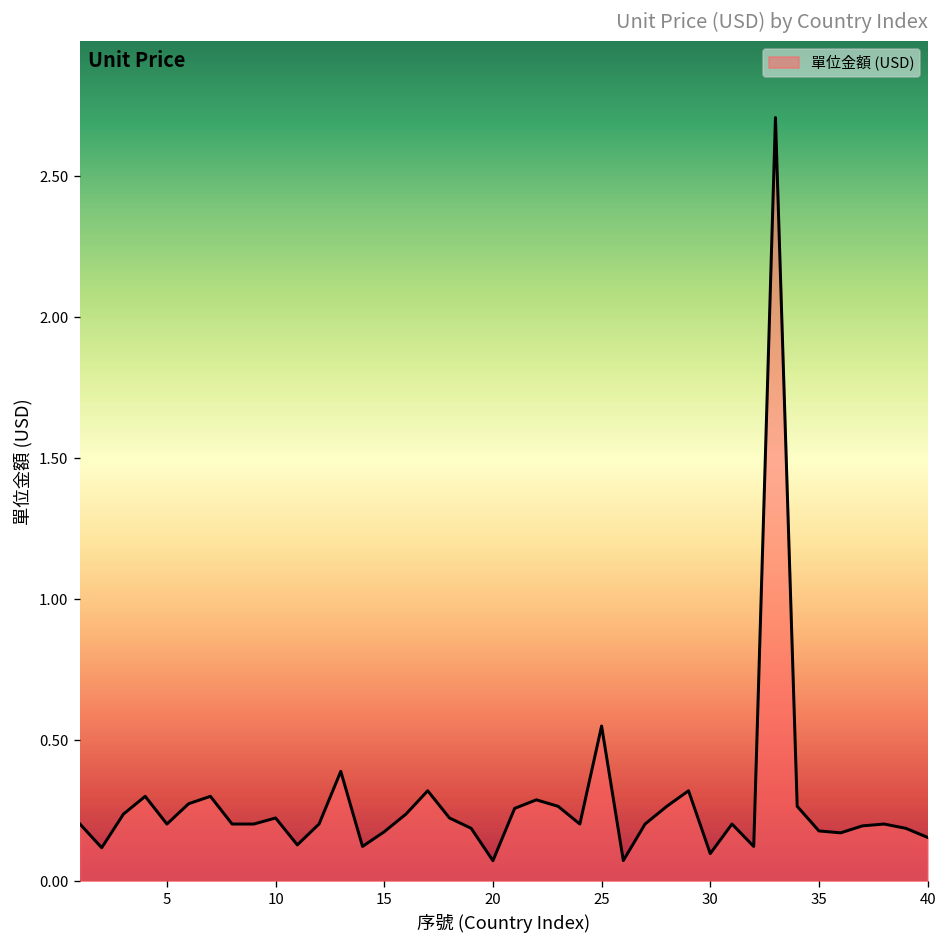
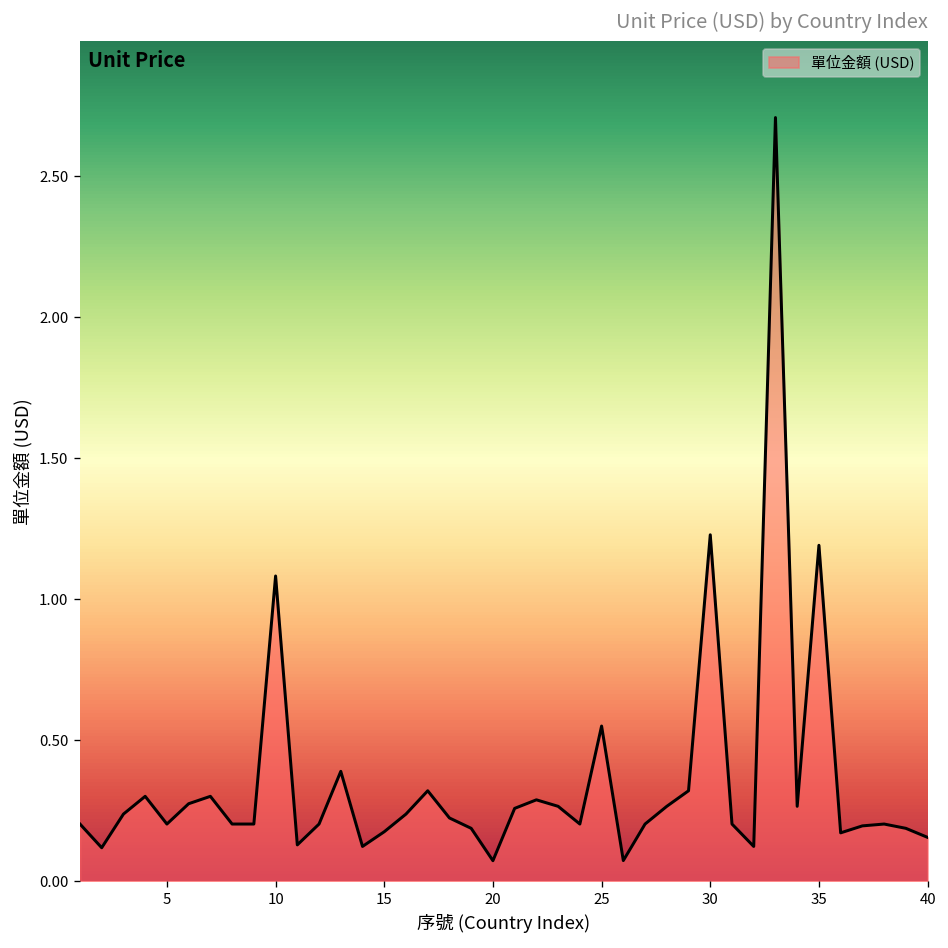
  {
    "5": 0.20,
-   "10": 0.22,
+   "10": 1.08,
    "15": 0.18,
    "20": 0.07,
    "25": 0.55,
-   "30": 0.10,
-   "35": 0.18,
+   "30": 1.23,
+   "35": 1.19,
    "40": 0.16
  }
